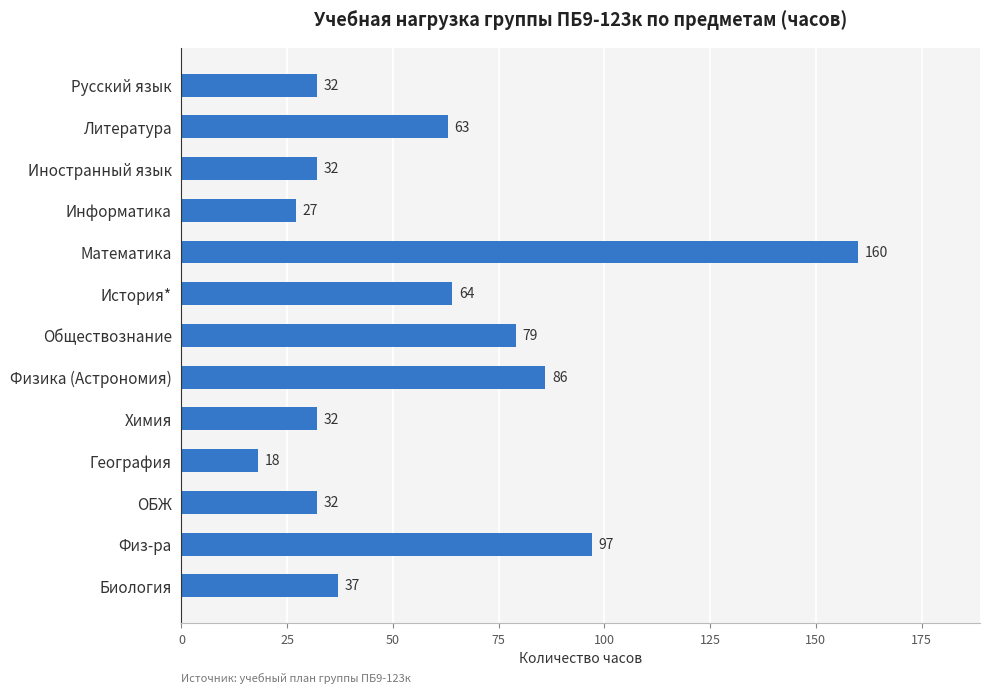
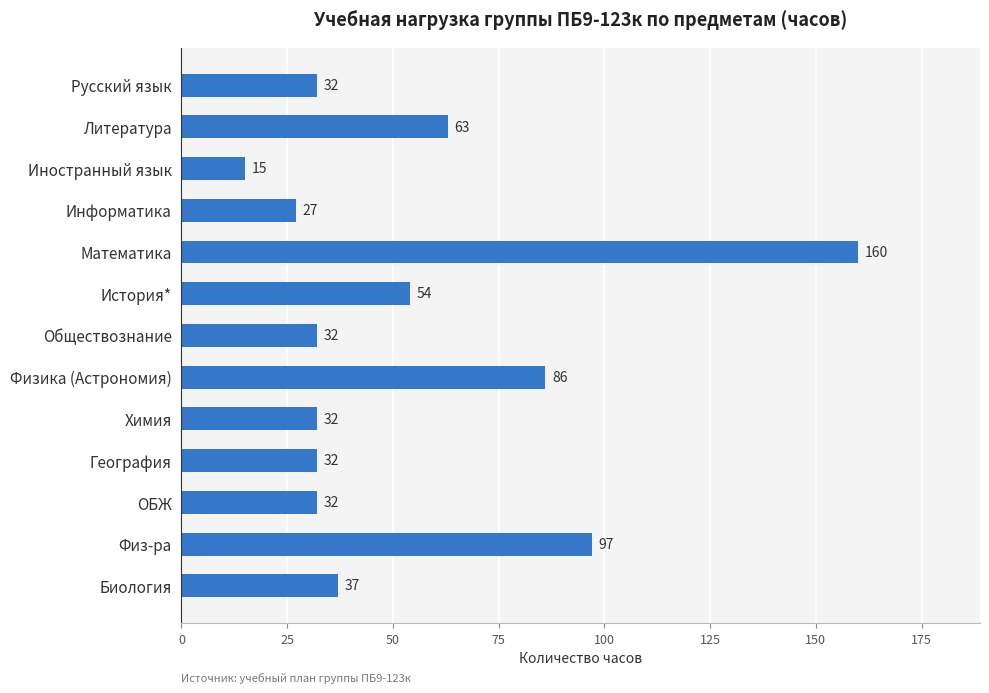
  {
    "Русский язык": 32,
    "Литература": 63,
-   "Иностранный язык": 32,
+   "Иностранный язык": 15,
    "Информатика": 27,
    "Математика": 160,
-   "История*": 64,
-   "Обществознание": 79,
+   "История*": 54,
+   "Обществознание": 32,
    "Физика (Астрономия)": 86,
    "Химия": 32,
-   "География": 18,
+   "География": 32,
    "ОБЖ": 32,
    "Физ-ра": 97,
    "Биология": 37
  }
